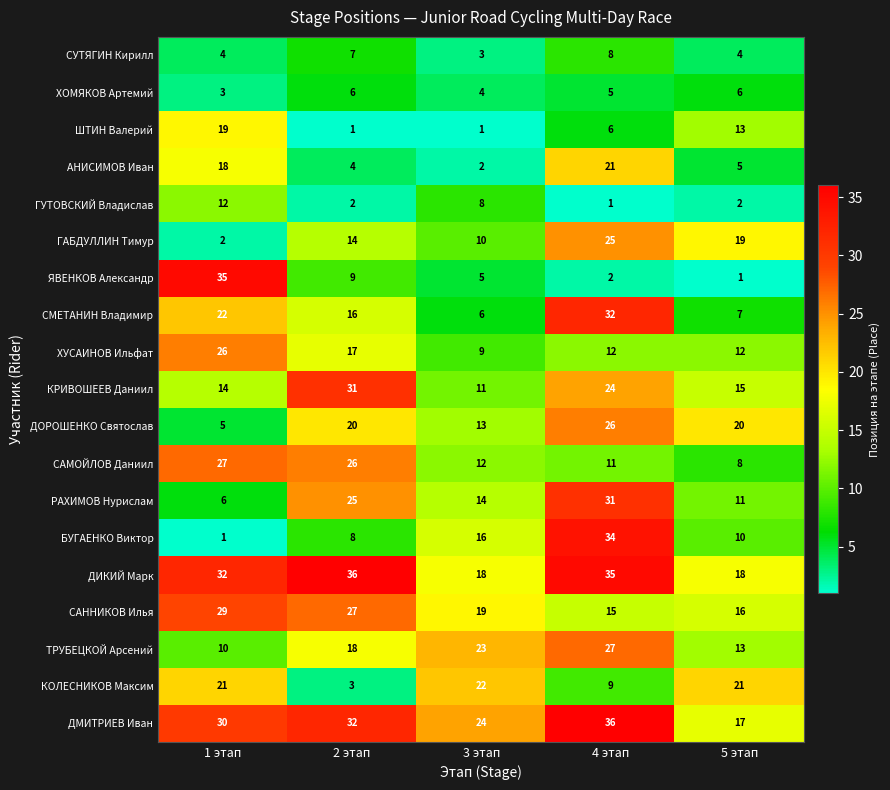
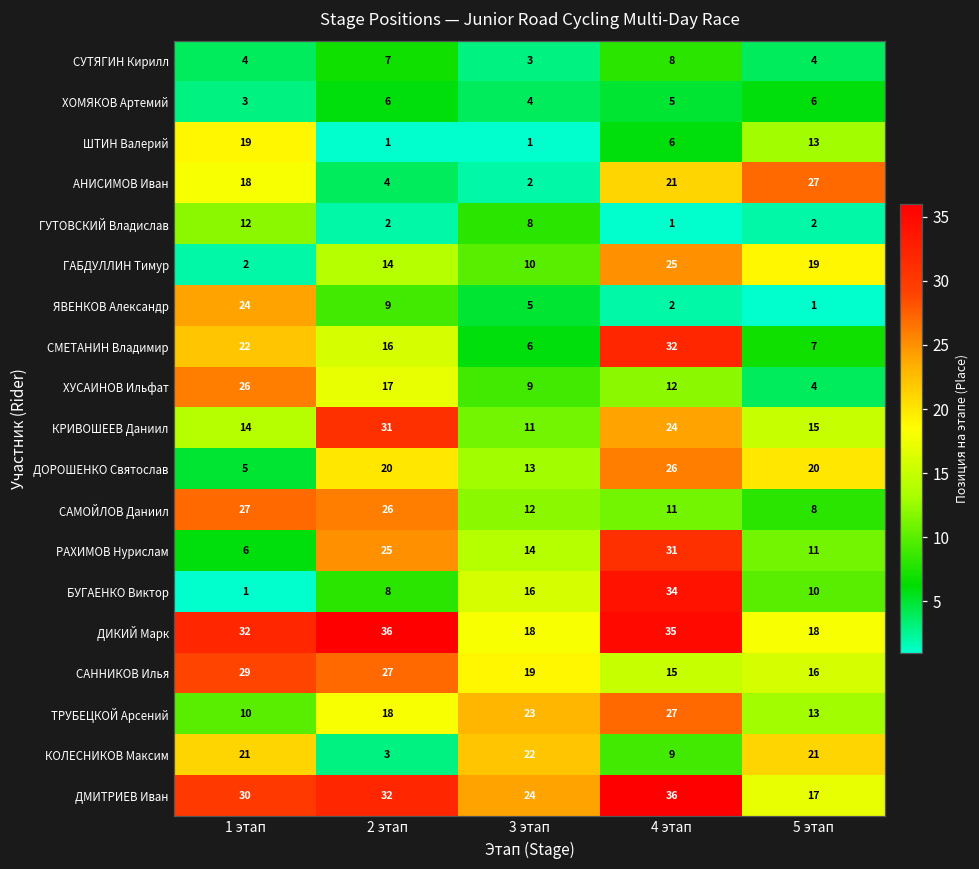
  {
    "СУТЯГИН Кирилл": {
      "1 этап": 4,
      "2 этап": 7,
      "3 этап": 3,
      "4 этап": 8,
      "5 этап": 4
    },
    "ХОМЯКОВ Артемий": {
      "1 этап": 3,
      "2 этап": 6,
      "3 этап": 4,
      "4 этап": 5,
      "5 этап": 6
    },
    "ШТИН Валерий": {
      "1 этап": 19,
      "2 этап": 1,
      "3 этап": 1,
      "4 этап": 6,
      "5 этап": 13
    },
    "АНИСИМОВ Иван": {
      "1 этап": 18,
      "2 этап": 4,
      "3 этап": 2,
      "4 этап": 21,
-     "5 этап": 5
+     "5 этап": 27
    },
    "ГУТОВСКИЙ Владислав": {
      "1 этап": 12,
      "2 этап": 2,
      "3 этап": 8,
      "4 этап": 1,
      "5 этап": 2
    },
    "ГАБДУЛЛИН Тимур": {
      "1 этап": 2,
      "2 этап": 14,
      "3 этап": 10,
      "4 этап": 25,
      "5 этап": 19
    },
    "ЯВЕНКОВ Александр": {
-     "1 этап": 35,
+     "1 этап": 24,
      "2 этап": 9,
      "3 этап": 5,
      "4 этап": 2,
      "5 этап": 1
    },
    "СМЕТАНИН Владимир": {
      "1 этап": 22,
      "2 этап": 16,
      "3 этап": 6,
      "4 этап": 32,
      "5 этап": 7
    },
    "ХУСАИНОВ Ильфат": {
      "1 этап": 26,
      "2 этап": 17,
      "3 этап": 9,
      "4 этап": 12,
-     "5 этап": 12
+     "5 этап": 4
    },
    "КРИВОШЕЕВ Даниил": {
      "1 этап": 14,
      "2 этап": 31,
      "3 этап": 11,
      "4 этап": 24,
      "5 этап": 15
    },
    "ДОРОШЕНКО Святослав": {
      "1 этап": 5,
      "2 этап": 20,
      "3 этап": 13,
      "4 этап": 26,
      "5 этап": 20
    },
    "САМОЙЛОВ Даниил": {
      "1 этап": 27,
      "2 этап": 26,
      "3 этап": 12,
      "4 этап": 11,
      "5 этап": 8
    },
    "РАХИМОВ Нурислам": {
      "1 этап": 6,
      "2 этап": 25,
      "3 этап": 14,
      "4 этап": 31,
      "5 этап": 11
    },
    "БУГАЕНКО Виктор": {
      "1 этап": 1,
      "2 этап": 8,
      "3 этап": 16,
      "4 этап": 34,
      "5 этап": 10
    },
    "ДИКИЙ Марк": {
      "1 этап": 32,
      "2 этап": 36,
      "3 этап": 18,
      "4 этап": 35,
      "5 этап": 18
    },
    "САННИКОВ Илья": {
      "1 этап": 29,
      "2 этап": 27,
      "3 этап": 19,
      "4 этап": 15,
      "5 этап": 16
    },
    "ТРУБЕЦКОЙ Арсений": {
      "1 этап": 10,
      "2 этап": 18,
      "3 этап": 23,
      "4 этап": 27,
      "5 этап": 13
    },
    "КОЛЕСНИКОВ Максим": {
      "1 этап": 21,
      "2 этап": 3,
      "3 этап": 22,
      "4 этап": 9,
      "5 этап": 21
    },
    "ДМИТРИЕВ Иван": {
      "1 этап": 30,
      "2 этап": 32,
      "3 этап": 24,
      "4 этап": 36,
      "5 этап": 17
    }
  }
